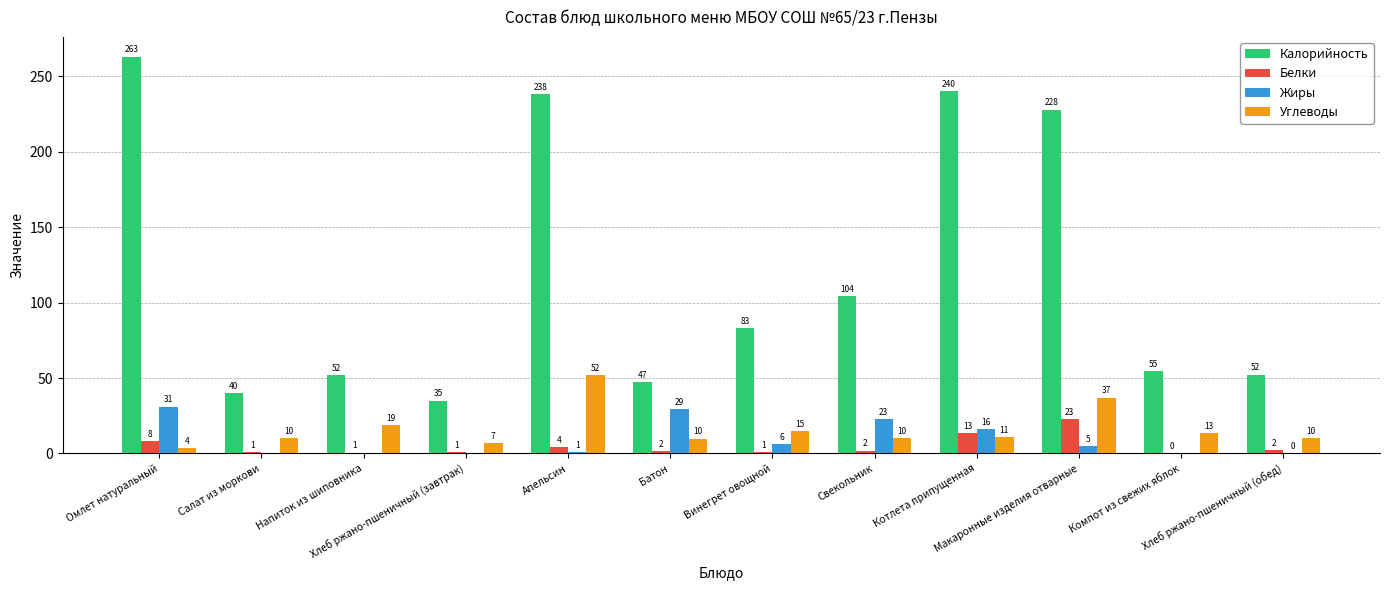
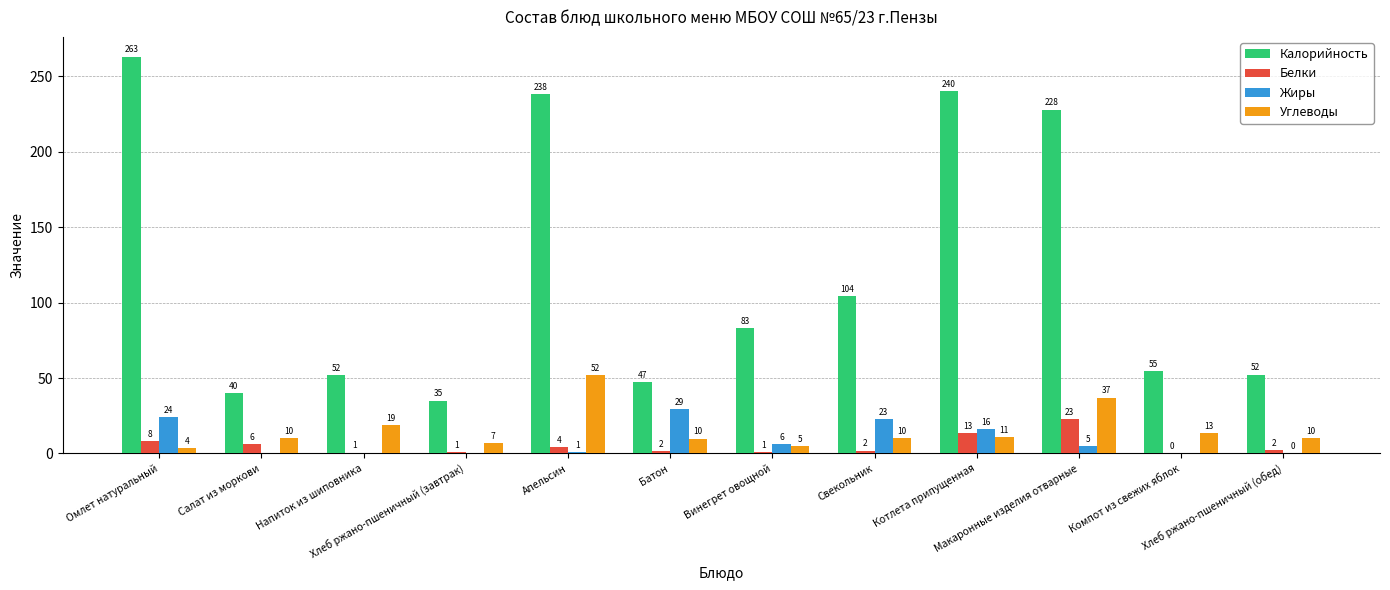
  {
    "Калорийность": {
      "Омлет натуральный": 263,
      "Салат из моркови": 40,
      "Напиток из шиповника": 52,
      "Хлеб ржано-пшеничный (завтрак)": 35,
      "Апельсин": 238,
      "Батон": 47,
      "Винегрет овощной": 83,
      "Свекольник": 104,
      "Котлета припущенная": 240,
      "Макаронные изделия отварные": 228,
      "Компот из свежих яблок": 55,
      "Хлеб ржано-пшеничный (обед)": 52
    },
    "Белки": {
      "Омлет натуральный": 8,
-     "Салат из моркови": 1,
+     "Салат из моркови": 6,
      "Напиток из шиповника": 1,
      "Хлеб ржано-пшеничный (завтрак)": 1,
      "Апельсин": 4,
      "Батон": 2,
      "Винегрет овощной": 1,
      "Свекольник": 2,
      "Котлета припущенная": 13,
      "Макаронные изделия отварные": 23,
      "Компот из свежих яблок": 0,
      "Хлеб ржано-пшеничный (обед)": 2
    },
    "Жиры": {
-     "Омлет натуральный": 31,
+     "Омлет натуральный": 24,
      "Апельсин": 1,
      "Батон": 29,
      "Винегрет овощной": 6,
      "Свекольник": 23,
      "Котлета припущенная": 16,
      "Макаронные изделия отварные": 5,
      "Хлеб ржано-пшеничный (обед)": 0
    },
    "Углеводы": {
      "Омлет натуральный": 4,
      "Салат из моркови": 10,
      "Напиток из шиповника": 19,
      "Хлеб ржано-пшеничный (завтрак)": 7,
      "Апельсин": 52,
      "Батон": 10,
-     "Винегрет овощной": 15,
+     "Винегрет овощной": 5,
      "Свекольник": 10,
      "Котлета припущенная": 11,
      "Макаронные изделия отварные": 37,
      "Компот из свежих яблок": 13,
      "Хлеб ржано-пшеничный (обед)": 10
    }
  }
